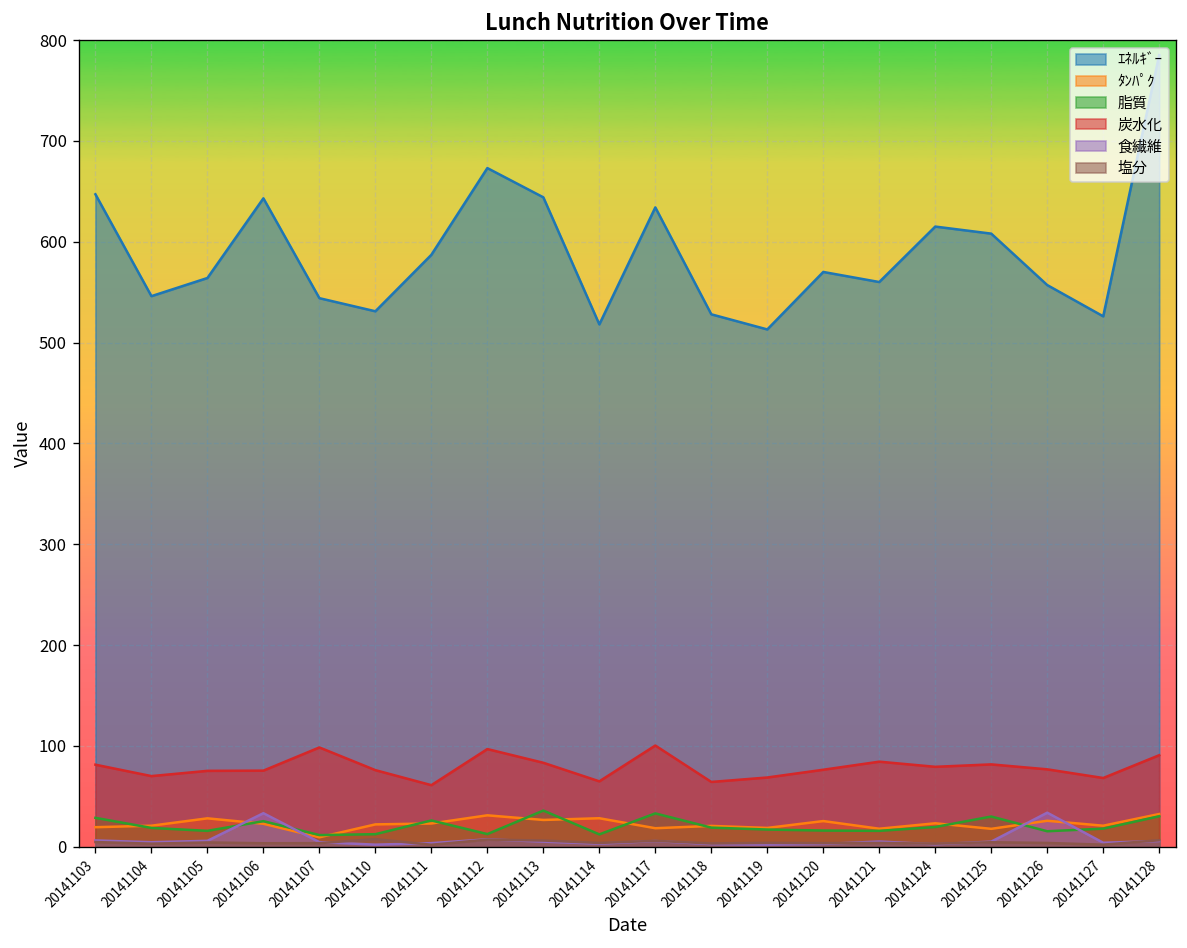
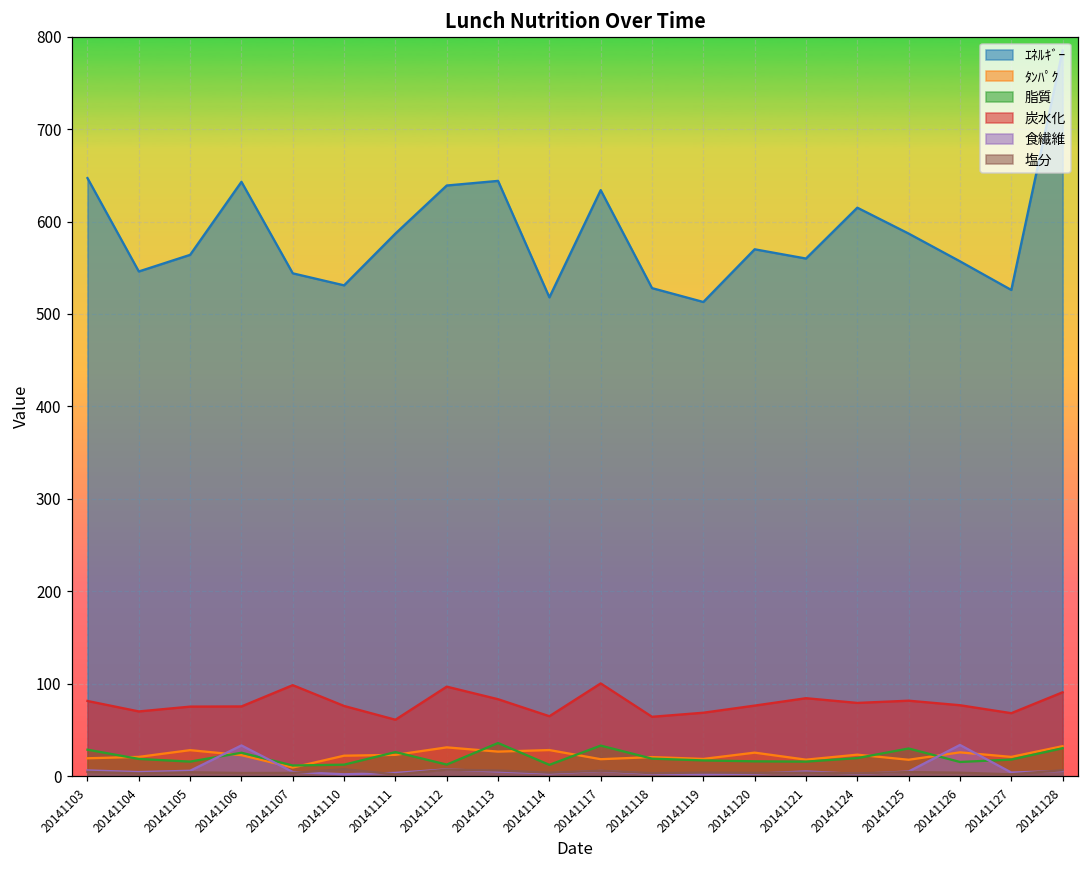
  {
    "ｴﾈﾙｷﾞｰ": {
      "20141103": 650,
      "20141104": 550,
      "20141105": 560,
      "20141106": 640,
      "20141107": 540,
      "20141110": 530,
      "20141111": 590,
-     "20141112": 670,
+     "20141112": 640,
      "20141113": 640,
      "20141114": 520,
      "20141117": 630,
      "20141118": 530,
      "20141119": 510,
      "20141120": 570,
      "20141121": 560,
      "20141124": 620,
-     "20141125": 610,
+     "20141125": 590,
      "20141126": 560,
      "20141127": 530
    },
    "ﾀﾝﾊﾟｸ": {
      "20141103": 20,
      "20141105": 30,
      "20141110": 20,
      "20141112": 30,
      "20141113": 30,
      "20141114": 30,
      "20141117": 20,
      "20141120": 30,
      "20141124": 20,
      "20141125": 20,
      "20141126": 30
    },
    "脂質": {
      "20141103": 30,
      "20141105": 20,
      "20141110": 10,
      "20141112": 10,
      "20141113": 40,
      "20141114": 10,
      "20141117": 30,
      "20141120": 20,
      "20141124": 20,
      "20141125": 30,
      "20141126": 20
    },
    "炭水化": {
      "20141103": 80,
      "20141104": 70,
      "20141105": 80,
      "20141106": 80,
      "20141107": 100,
      "20141110": 80,
      "20141111": 60,
      "20141112": 100,
      "20141113": 80,
      "20141114": 60,
      "20141117": 100,
      "20141118": 60,
      "20141119": 70,
      "20141120": 80,
      "20141121": 80,
      "20141124": 80,
      "20141125": 80,
      "20141126": 80,
      "20141127": 70,
      "20141128": 90
    },
    "食繊維": {
      "20141106": 30,
      "20141110": 0,
      "20141126": 30
    },
    "塩分": {
      "20141106": 0,
      "20141110": 10,
      "20141126": 0
    }
  }
